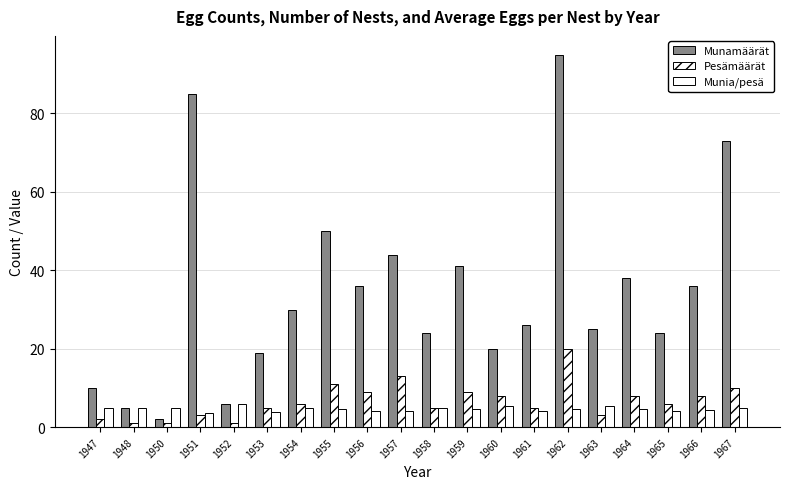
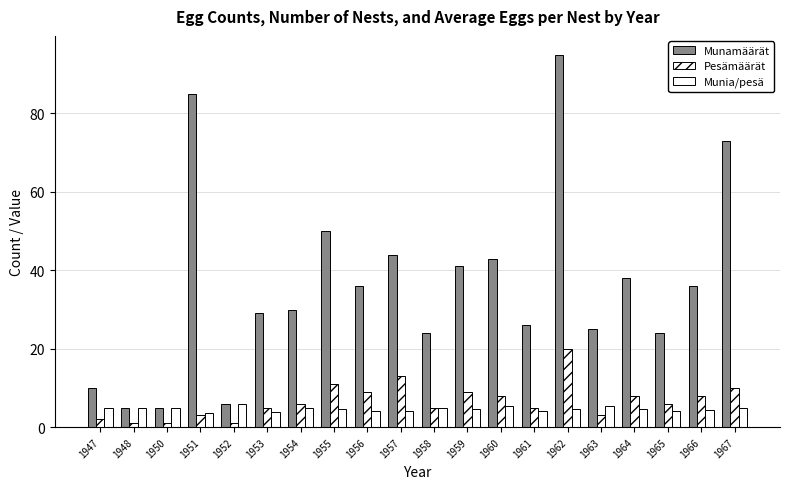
  {
    "Munamäärät": {
      "1947": 10,
      "1948": 5,
-     "1950": 2,
+     "1950": 5,
      "1951": 85,
      "1952": 6,
-     "1953": 19,
+     "1953": 29,
      "1954": 30,
      "1955": 50,
      "1956": 36,
      "1957": 44,
      "1958": 24,
      "1959": 41,
-     "1960": 20,
+     "1960": 43,
      "1961": 26,
      "1962": 95,
      "1963": 25,
      "1964": 38,
      "1965": 24,
      "1966": 36,
      "1967": 73
    }
  }
